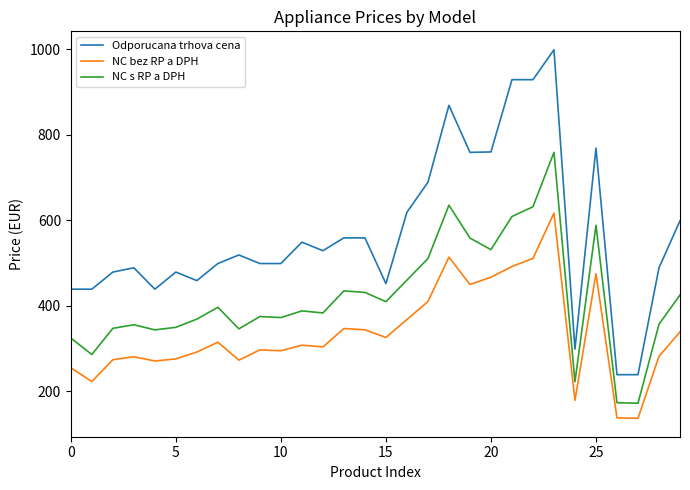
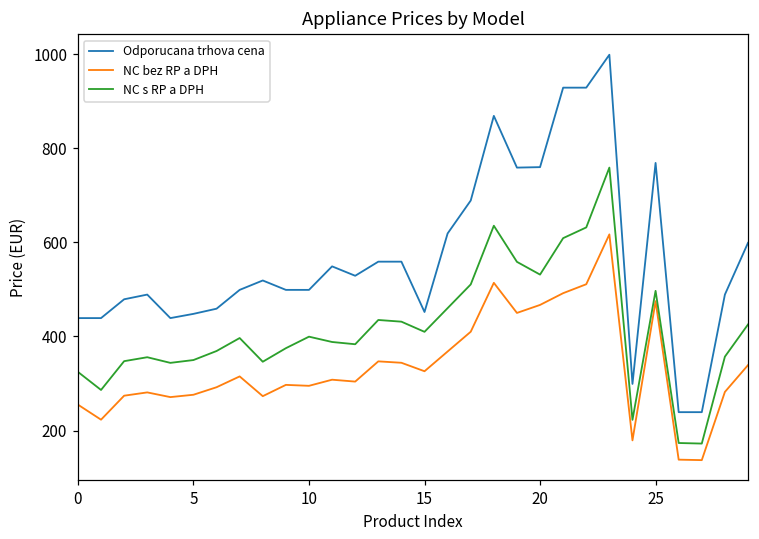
  {
    "Odporucana trhova cena": {
      "0": 440,
-     "5": 480,
+     "5": 450,
      "10": 500,
      "15": 450,
      "20": 760,
      "25": 770
    },
    "NC bez RP a DPH": {
      "0": 260,
      "5": 280,
      "10": 300,
      "15": 330,
      "20": 470,
      "25": 480
    },
    "NC s RP a DPH": {
      "0": 320,
      "5": 350,
-     "10": 370,
+     "10": 400,
      "15": 410,
      "20": 530,
-     "25": 590
+     "25": 500
    }
  }
